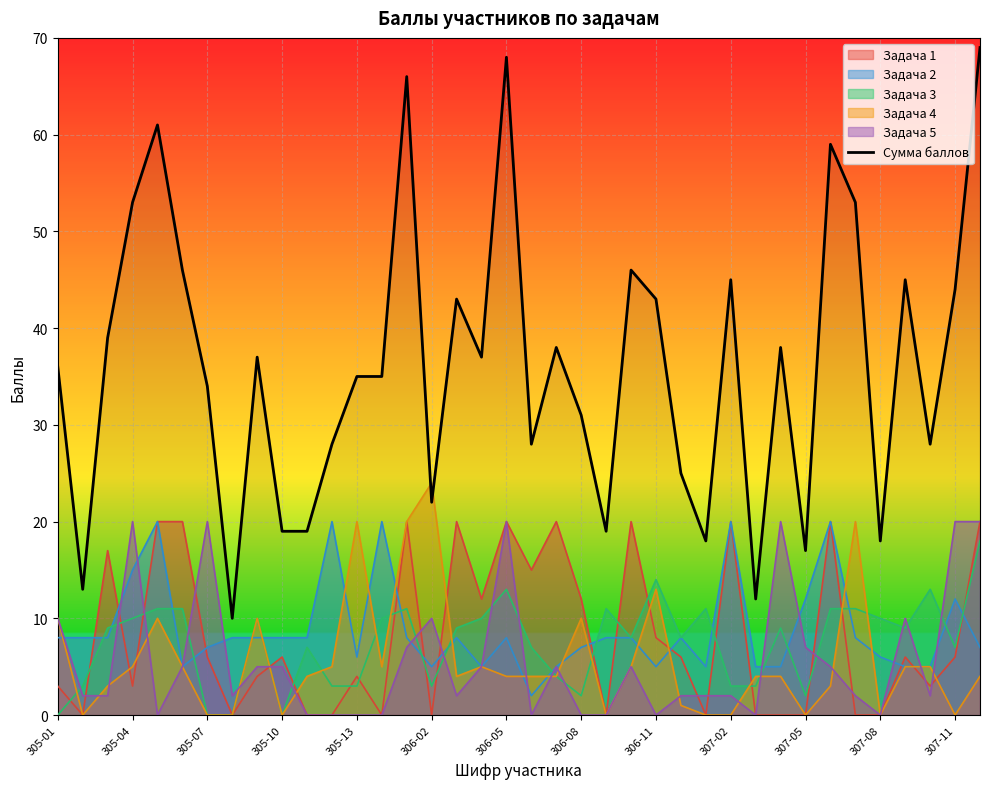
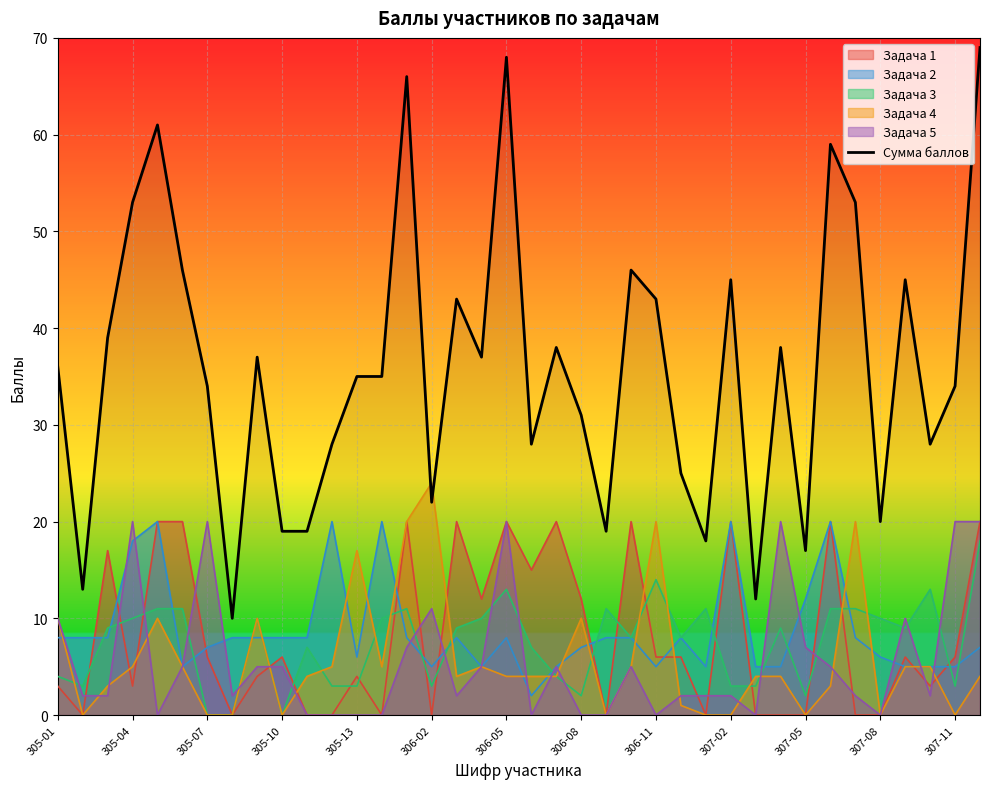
  {
    "Задача 1": {
      "305-01": 3,
      "305-04": 3,
      "305-07": 6,
      "305-10": 6,
      "305-13": 4,
      "306-02": 0,
      "306-08": 12,
-     "306-11": 8,
+     "306-11": 6,
      "307-11": 6
    },
    "Задача 2": {
      "305-01": 8,
-     "305-04": 15,
+     "305-04": 18,
      "305-07": 7,
      "305-10": 8,
      "305-13": 6,
      "306-02": 5,
      "306-05": 8,
      "306-08": 7,
      "306-11": 5,
      "307-05": 12,
      "307-08": 6,
-     "307-11": 12
+     "307-11": 5
    },
    "Задача 3": {
-     "305-01": 0,
+     "305-01": 4,
      "305-04": 10,
      "305-13": 3,
      "306-02": 3,
      "306-05": 13,
      "306-08": 2,
      "306-11": 14,
      "307-02": 3,
      "307-05": 2,
      "307-08": 10,
-     "307-11": 7
+     "307-11": 3
    },
    "Задача 4": {
      "305-04": 5,
-     "305-13": 20,
+     "305-13": 17,
      "306-02": 24,
      "306-05": 4,
      "306-08": 10,
-     "306-11": 13,
+     "306-11": 20,
      "307-02": 0,
      "307-11": 0
    },
    "Задача 5": {
      "305-04": 20,
      "305-07": 20,
      "305-10": 5,
      "305-13": 0,
-     "306-02": 10,
+     "306-02": 11,
      "306-08": 0,
      "306-11": 0,
      "307-02": 2,
      "307-05": 7,
      "307-11": 20
    },
    "Сумма баллов": {
      "305-01": 36,
      "305-04": 53,
      "305-07": 34,
      "305-10": 19,
      "305-13": 35,
      "306-02": 22,
      "306-05": 68,
      "306-08": 31,
      "306-11": 43,
      "307-02": 45,
      "307-05": 17,
-     "307-08": 18,
-     "307-11": 44
+     "307-08": 20,
+     "307-11": 34
    }
  }
